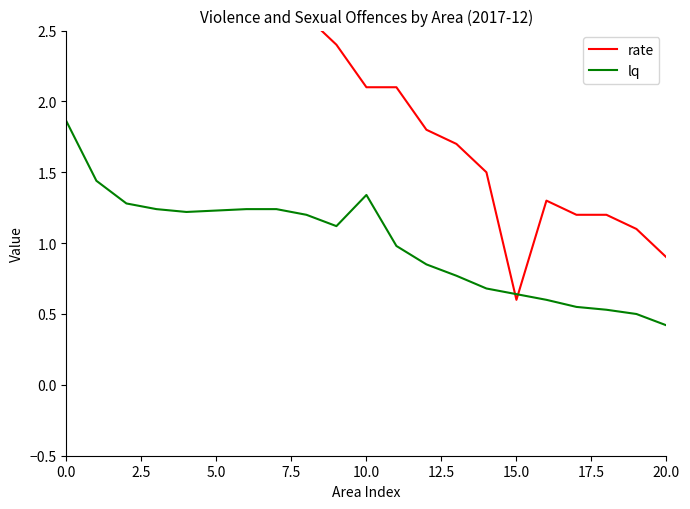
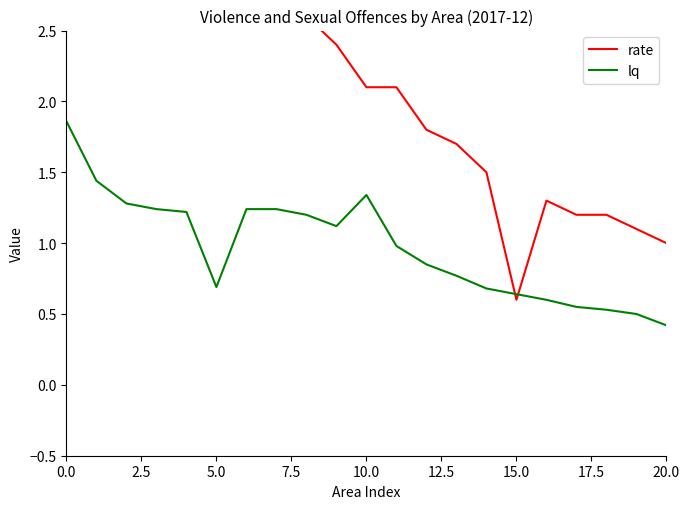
  {
    "rate": {
      "10.0": 2.1,
      "15.0": 0.6,
-     "20.0": 0.9
+     "20.0": 1.0
    },
    "lq": {
      "0.0": 1.86,
-     "5.0": 1.23,
+     "5.0": 0.69,
      "10.0": 1.34,
      "15.0": 0.64,
      "20.0": 0.42
    }
  }
